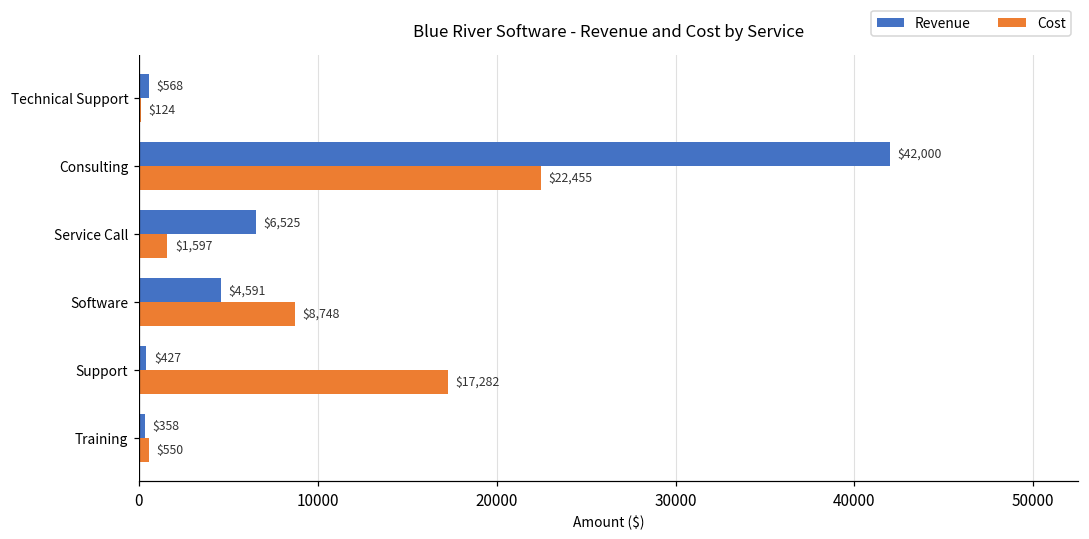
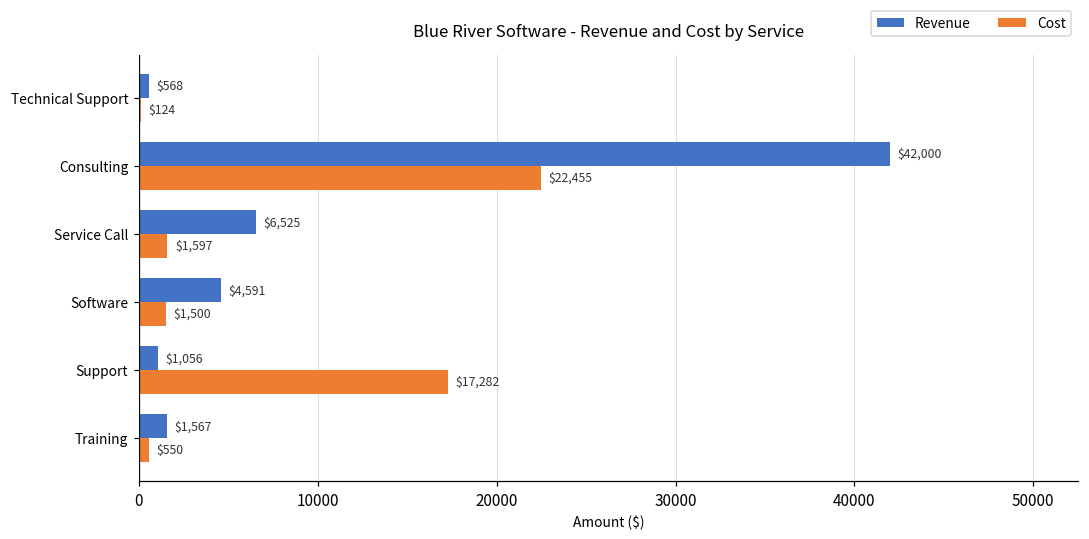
  {
    "Revenue": {
      "Technical Support": "$568",
      "Consulting": "$42,000",
      "Service Call": "$6,525",
      "Software": "$4,591",
-     "Support": "$427",
-     "Training": "$358"
+     "Support": "$1,056",
+     "Training": "$1,567"
    },
    "Cost": {
      "Technical Support": "$124",
      "Consulting": "$22,455",
      "Service Call": "$1,597",
-     "Software": "$8,748",
+     "Software": "$1,500",
      "Support": "$17,282",
      "Training": "$550"
    }
  }
